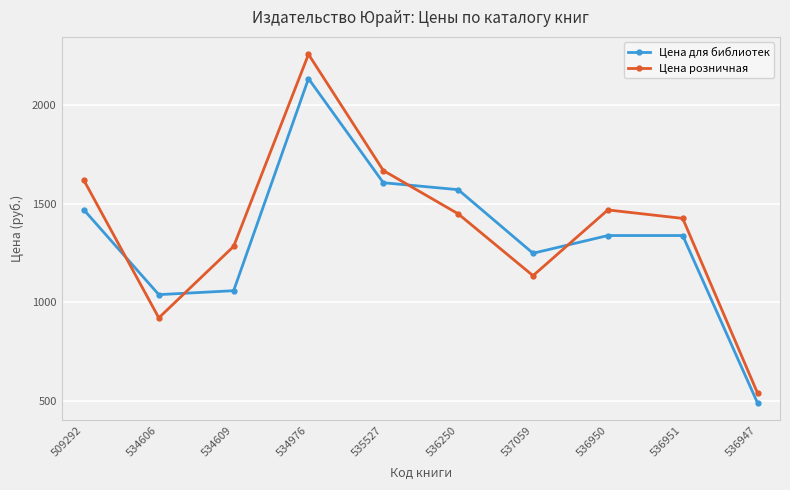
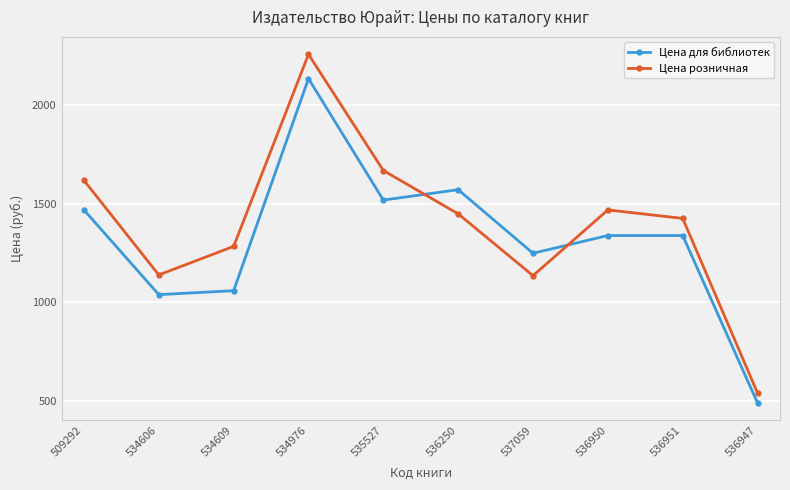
  {
    "Цена для библиотек": {
      "509292": 1470,
      "534606": 1040,
      "534609": 1060,
      "534976": 2140,
-     "535527": 1610,
+     "535527": 1520,
      "536250": 1570,
      "537059": 1250,
      "536950": 1340,
      "536951": 1340,
      "536947": 490
    },
    "Цена розничная": {
      "509292": 1620,
-     "534606": 920,
+     "534606": 1140,
      "534609": 1280,
      "534976": 2260,
      "535527": 1670,
      "536250": 1450,
      "537059": 1140,
      "536950": 1470,
      "536951": 1430,
      "536947": 540
    }
  }
